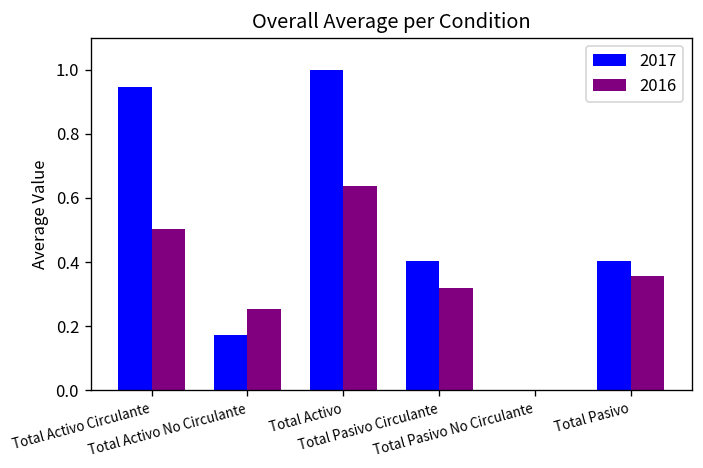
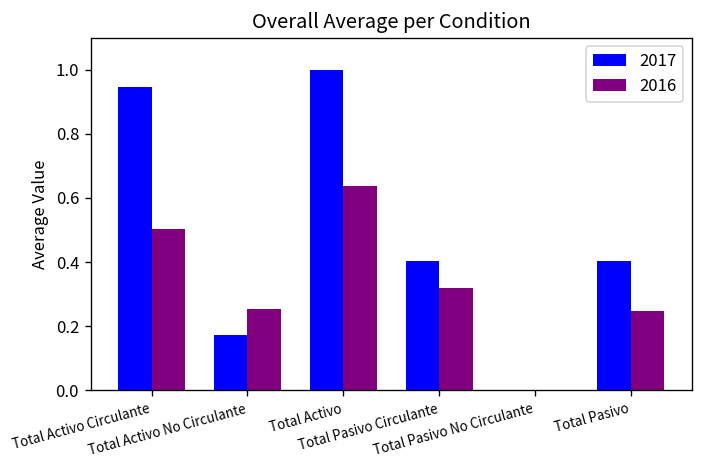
  {
    "2017": {
      "Total Activo Circulante": 0.95,
      "Total Activo No Circulante": 0.17,
      "Total Activo": 1.00,
      "Total Pasivo Circulante": 0.40,
      "Total Pasivo No Circulante": 0.00,
      "Total Pasivo": 0.40
    },
    "2016": {
      "Total Activo Circulante": 0.50,
      "Total Activo No Circulante": 0.25,
      "Total Activo": 0.64,
      "Total Pasivo Circulante": 0.32,
      "Total Pasivo No Circulante": 0.00,
-     "Total Pasivo": 0.36
+     "Total Pasivo": 0.25
    }
  }
